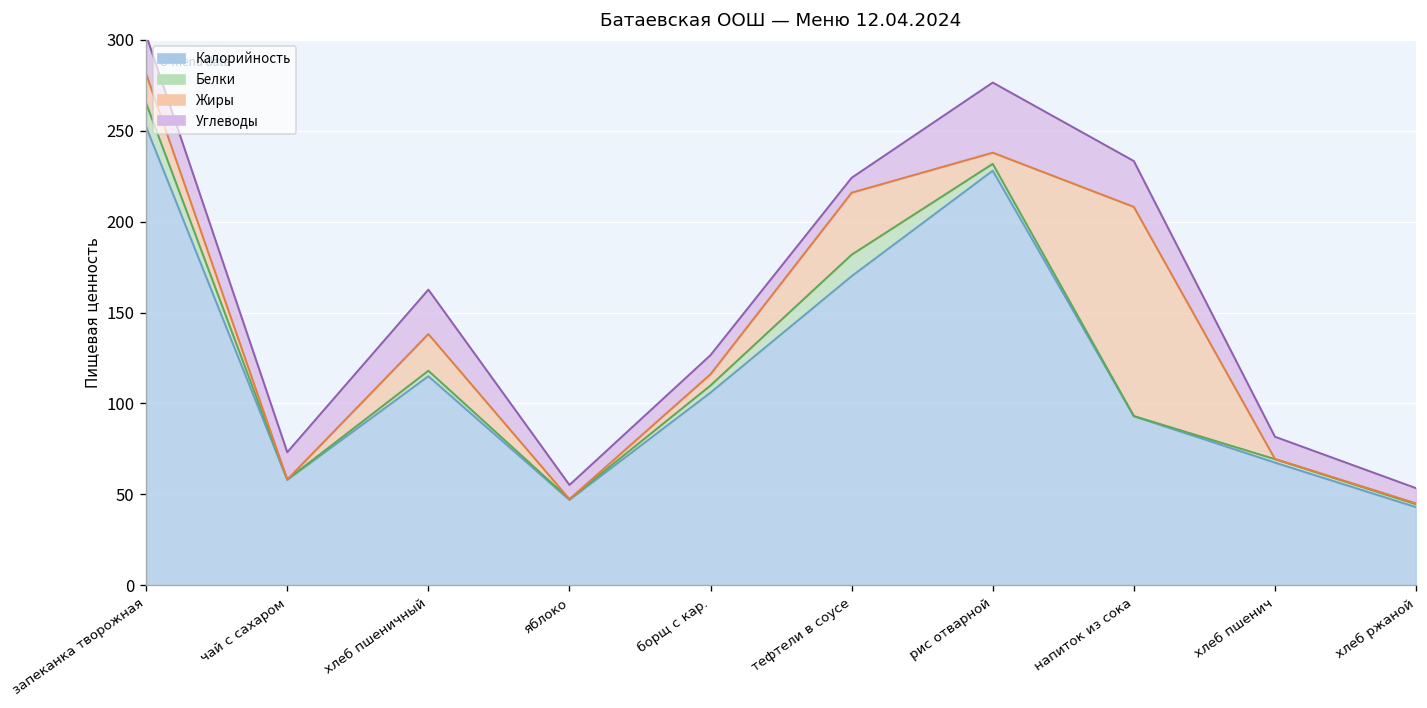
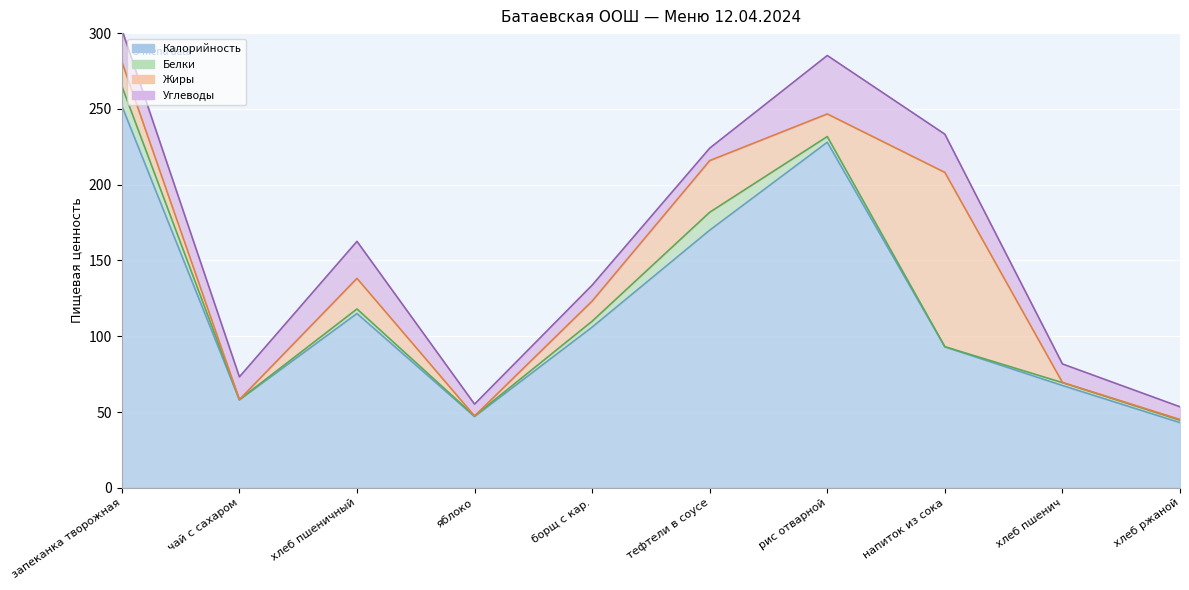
  {
    "Жиры": {
      "запеканка творожная": 16,
      "хлеб пшеничный": 20,
-     "борщ с кар.": 6,
+     "борщ с кар.": 13,
      "тефтели в соусе": 34,
-     "рис отварной": 6,
+     "рис отварной": 15,
      "напиток из сока": 115
    }
  }
